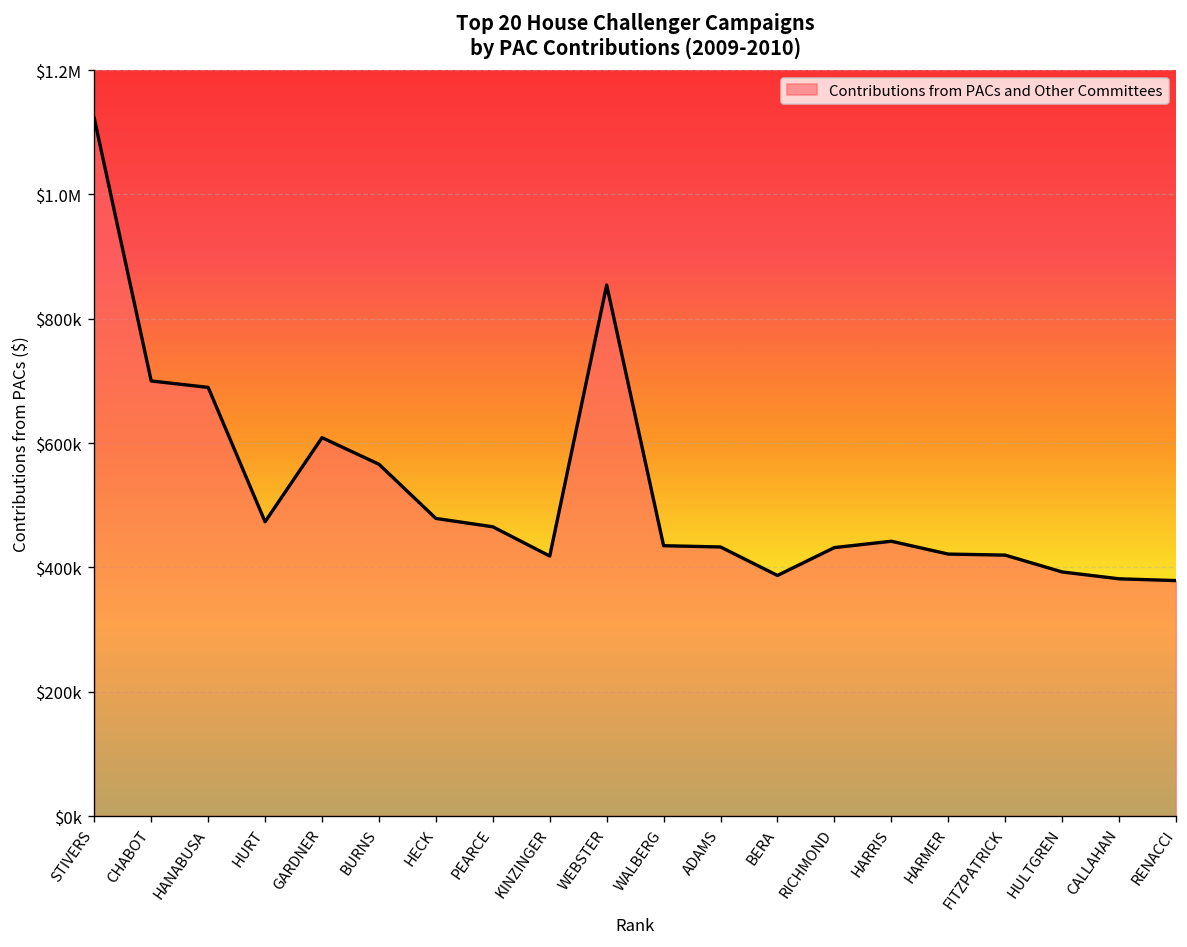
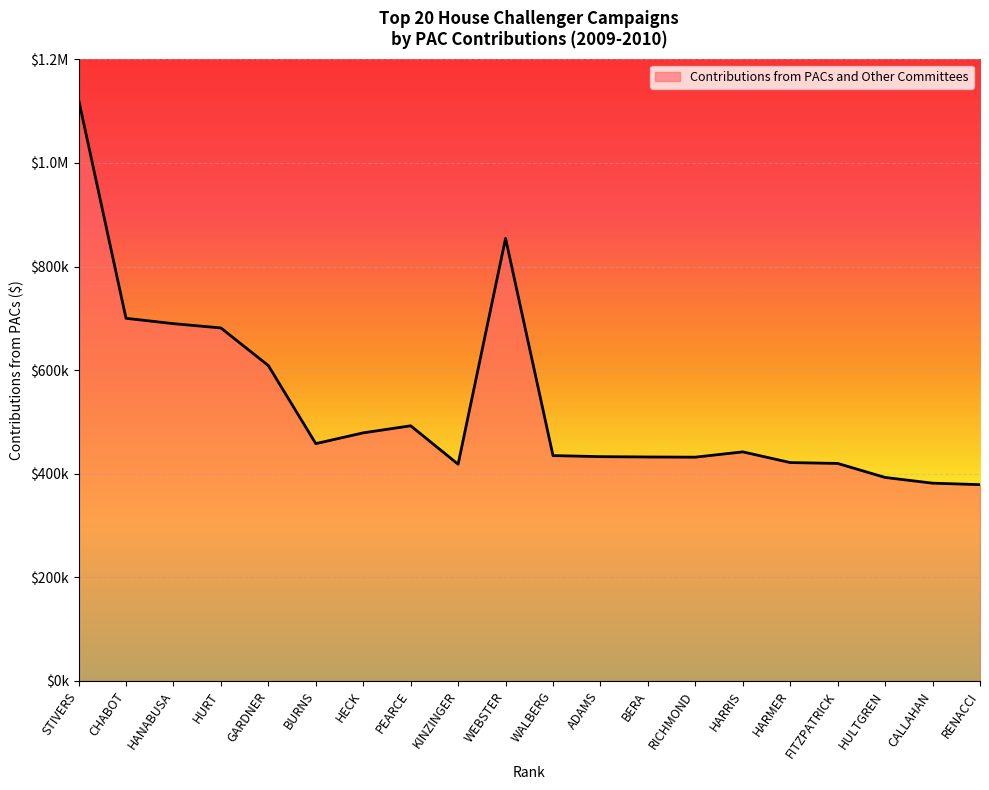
  {
    "STIVERS": "$1120000",
    "CHABOT": "$700000",
    "HANABUSA": "$690000",
-   "HURT": "$470000",
+   "HURT": "$680000",
    "GARDNER": "$610000",
-   "BURNS": "$570000",
+   "BURNS": "$460000",
    "HECK": "$480000",
-   "PEARCE": "$470000",
+   "PEARCE": "$490000",
    "KINZINGER": "$420000",
    "WEBSTER": "$850000",
    "WALBERG": "$430000",
    "ADAMS": "$430000",
-   "BERA": "$390000",
+   "BERA": "$430000",
    "RICHMOND": "$430000",
    "HARRIS": "$440000",
    "HARMER": "$420000",
    "FITZPATRICK": "$420000",
    "HULTGREN": "$390000",
    "CALLAHAN": "$380000",
    "RENACCI": "$380000"
  }
